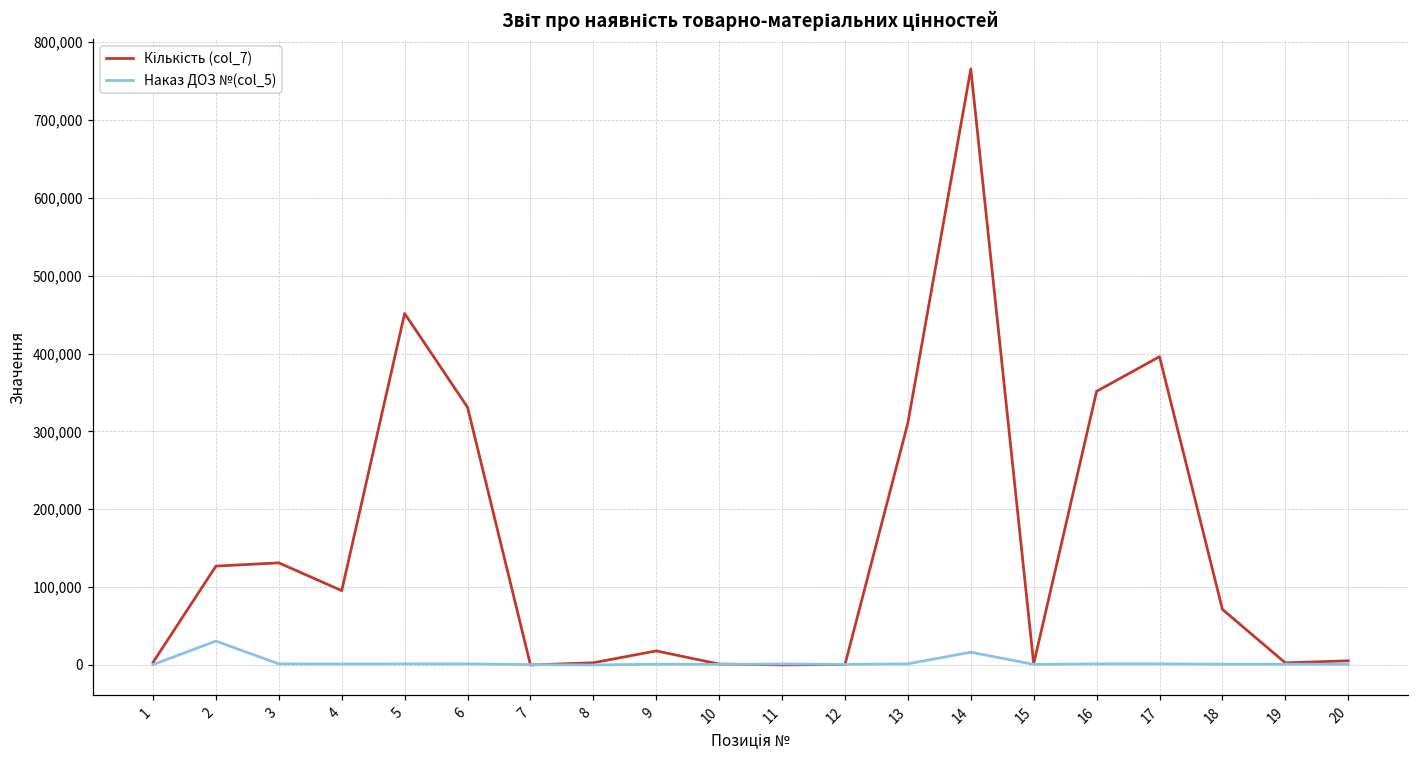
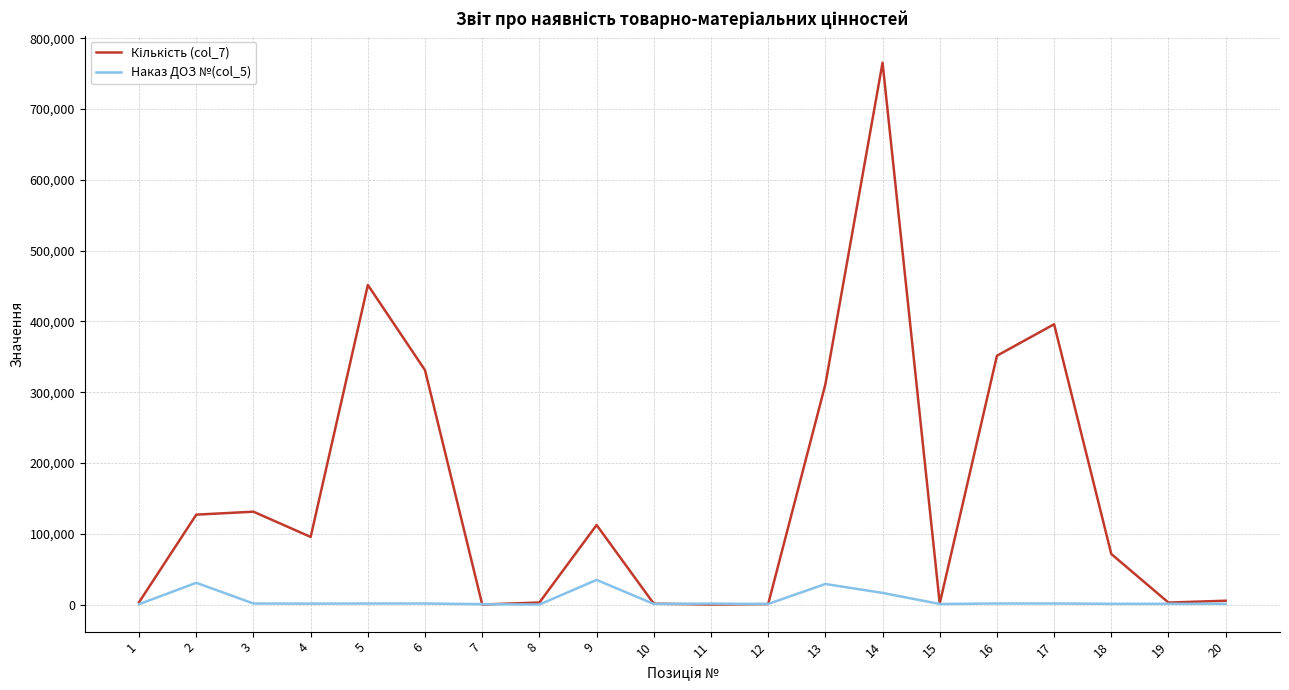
  {
    "Кількість (col_7)": {
      "2": "130,000",
      "3": "130,000",
      "4": "100,000",
      "5": "450,000",
      "6": "330,000",
-     "9": "20,000",
+     "9": "110,000",
      "13": "310,000",
      "14": "770,000",
      "16": "350,000",
      "17": "400,000",
      "18": "70,000",
      "20": "10,000"
    },
    "Наказ ДОЗ №(col_5)": {
      "2": "30,000",
      "3": "0",
      "4": "0",
      "5": "0",
      "6": "0",
-     "9": "0",
-     "13": "0",
+     "9": "30,000",
+     "13": "30,000",
      "14": "20,000",
      "16": "0",
      "17": "0",
      "18": "0",
      "20": "0"
    }
  }
